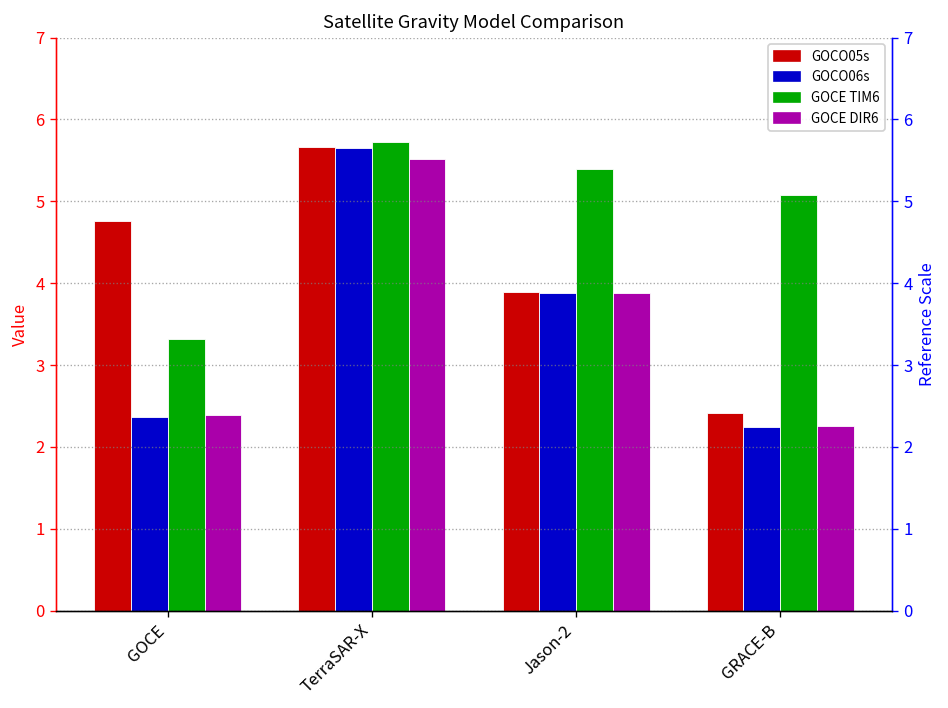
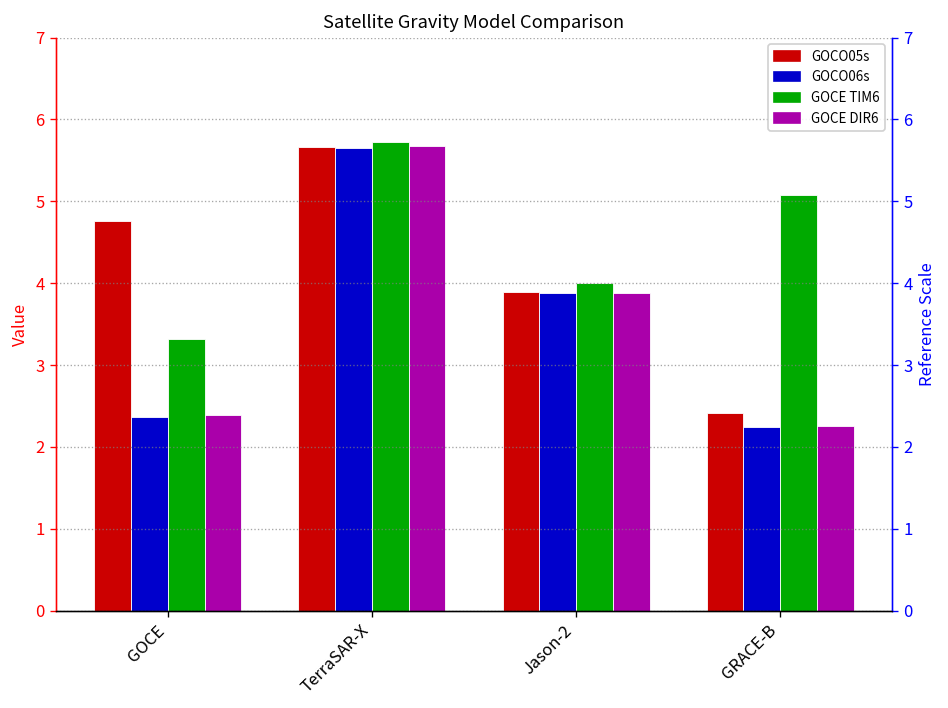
  {
    "GOCO05s": {
      "GOCE": 4.8,
      "TerraSAR-X": 5.7,
      "Jason-2": 3.9,
      "GRACE-B": 2.4
    },
    "GOCO06s": {
      "GOCE": 2.4,
      "TerraSAR-X": 5.7,
      "Jason-2": 3.9,
      "GRACE-B": 2.2
    },
    "GOCE TIM6": {
      "GOCE": 3.3,
      "TerraSAR-X": 5.7,
-     "Jason-2": 5.4,
+     "Jason-2": 4.0,
      "GRACE-B": 5.1
    },
    "GOCE DIR6": {
      "GOCE": 2.4,
-     "TerraSAR-X": 5.5,
+     "TerraSAR-X": 5.7,
      "Jason-2": 3.9,
      "GRACE-B": 2.3
    }
  }
